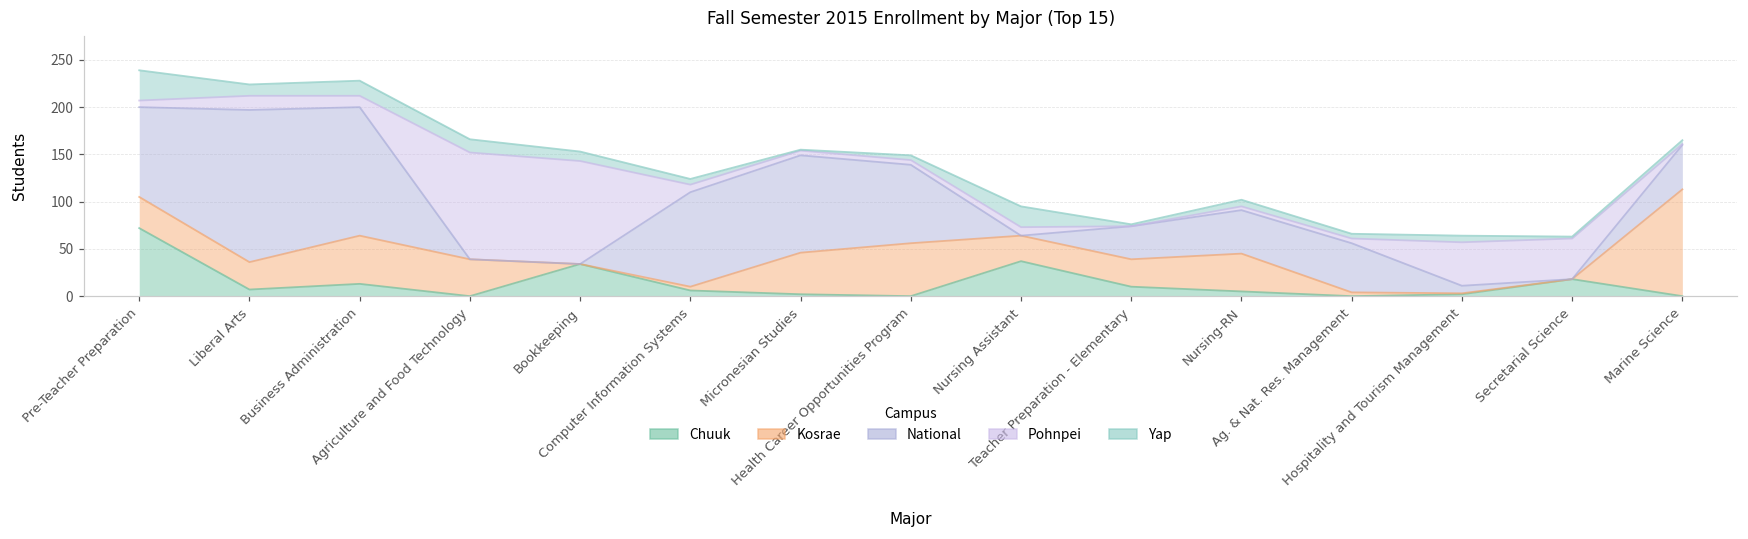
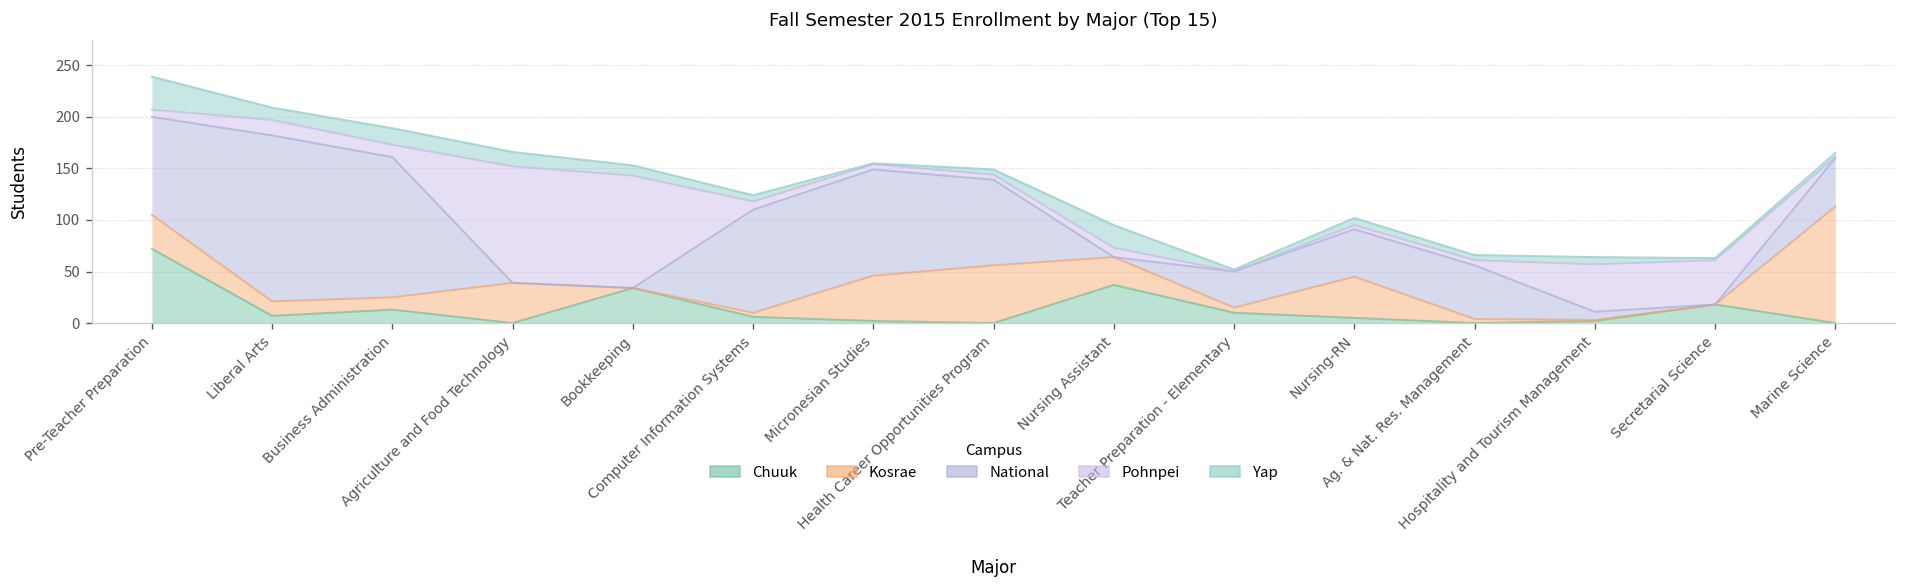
  {
    "Kosrae": {
      "Pre-Teacher Preparation": 30,
-     "Liberal Arts": 30,
-     "Business Administration": 50,
+     "Liberal Arts": 10,
+     "Business Administration": 10,
      "Computer Information Systems": 0,
      "Micronesian Studies": 40,
      "Health Career Opportunities Program": 60,
-     "Teacher Preparation - Elementary": 30,
+     "Teacher Preparation - Elementary": 10,
      "Nursing-RN": 40,
      "Ag. & Nat. Res. Management": 0,
      "Marine Science": 110
    }
  }
